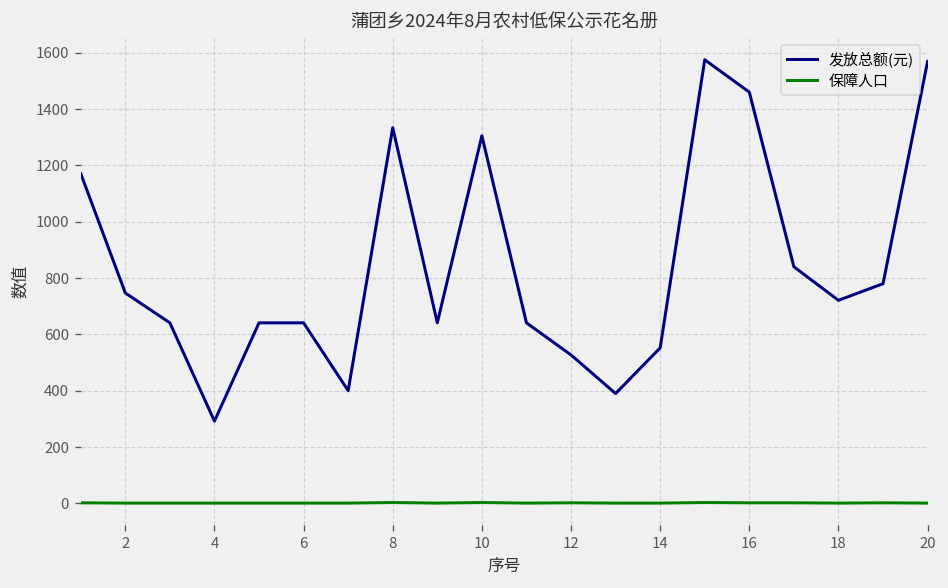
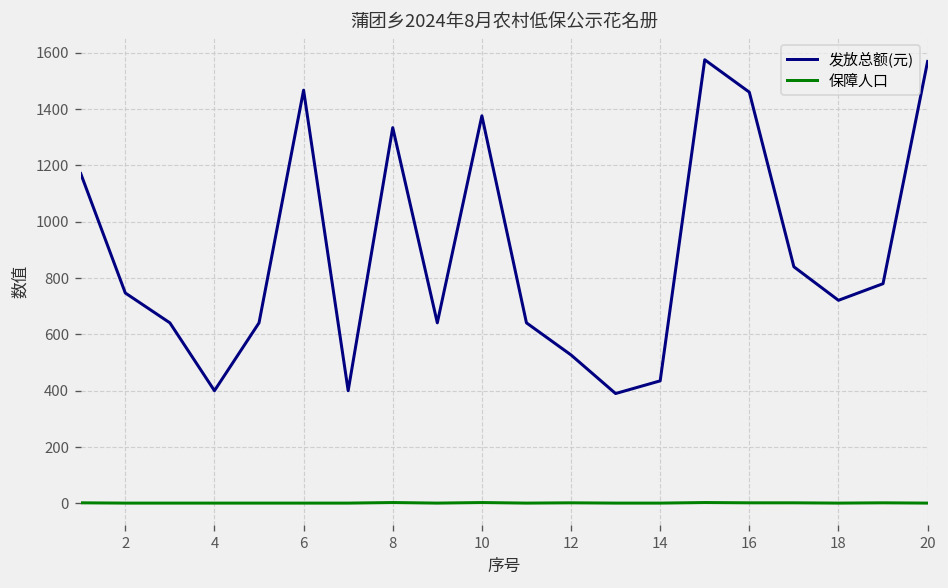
  {
    "发放总额(元)": {
      "2": 750,
-     "4": 290,
-     "6": 640,
+     "4": 400,
+     "6": 1470,
      "8": 1330,
-     "10": 1310,
+     "10": 1380,
      "12": 530,
-     "14": 550,
+     "14": 440,
      "16": 1460,
      "18": 720,
      "20": 1570
    },
    "保障人口": {
      "2": 0,
      "4": 0,
      "6": 0,
      "8": 0,
      "10": 0,
      "12": 0,
      "14": 0,
      "16": 0,
      "18": 0,
      "20": 0
    }
  }
